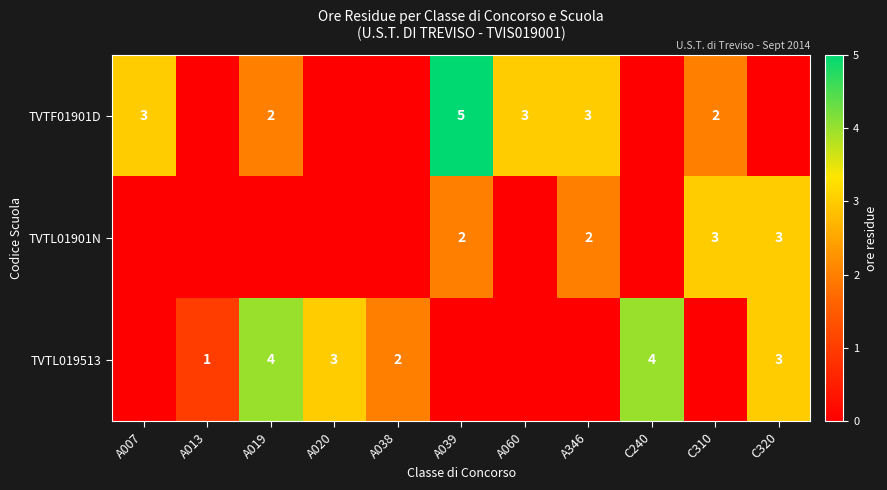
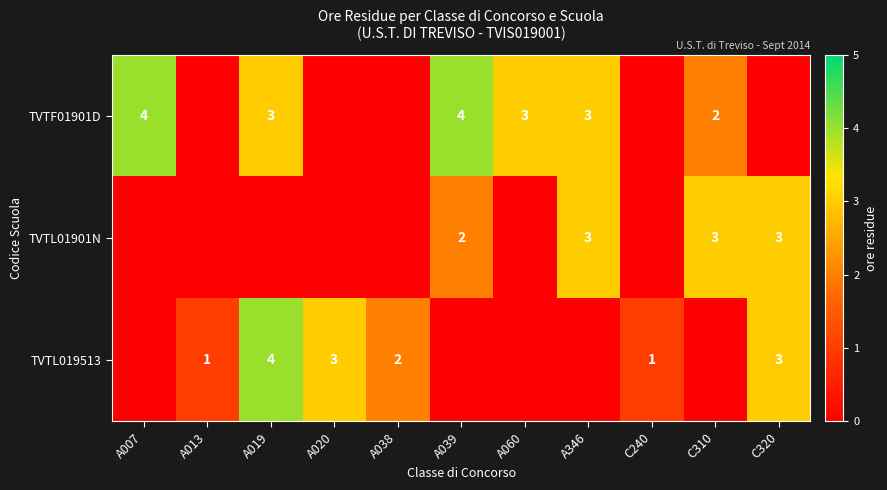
  {
    "TVTF01901D": {
-     "A007": 3,
-     "A019": 2,
-     "A039": 5,
+     "A007": 4,
+     "A019": 3,
+     "A039": 4,
      "A060": 3,
      "A346": 3,
      "C310": 2
    },
    "TVTL01901N": {
      "A039": 2,
-     "A346": 2,
+     "A346": 3,
      "C310": 3,
      "C320": 3
    },
    "TVTL019513": {
      "A013": 1,
      "A019": 4,
      "A020": 3,
      "A038": 2,
-     "C240": 4,
+     "C240": 1,
      "C320": 3
    }
  }
